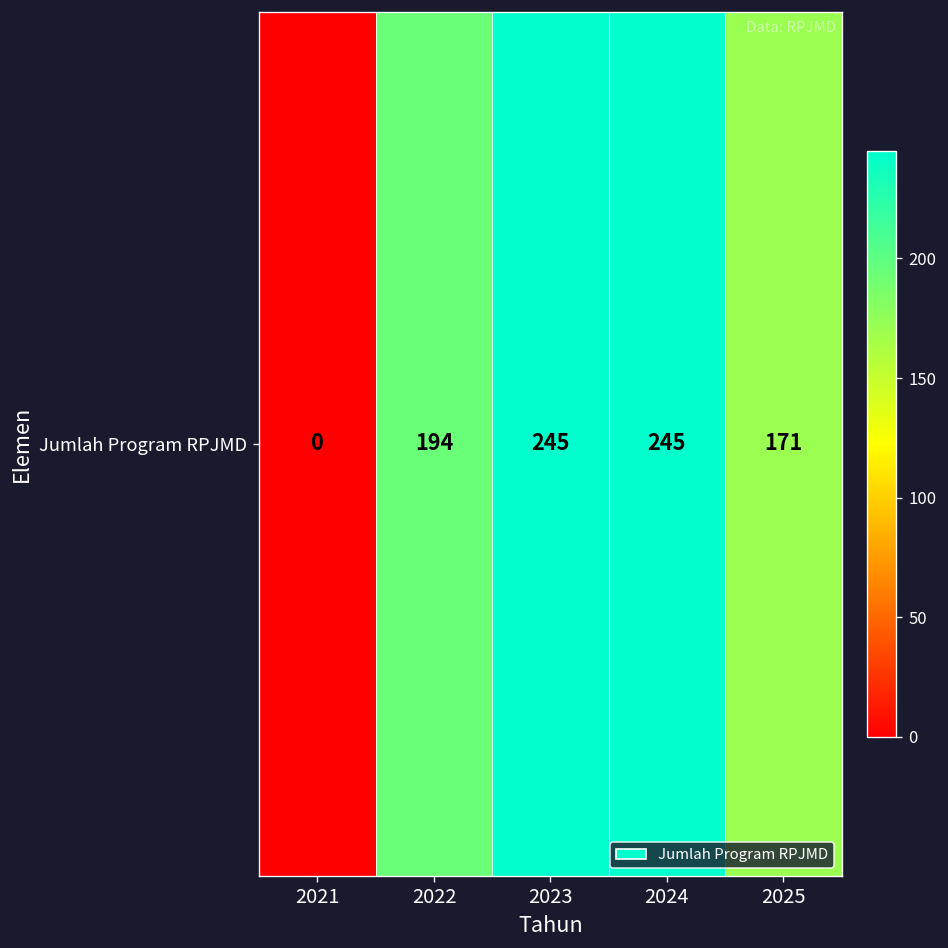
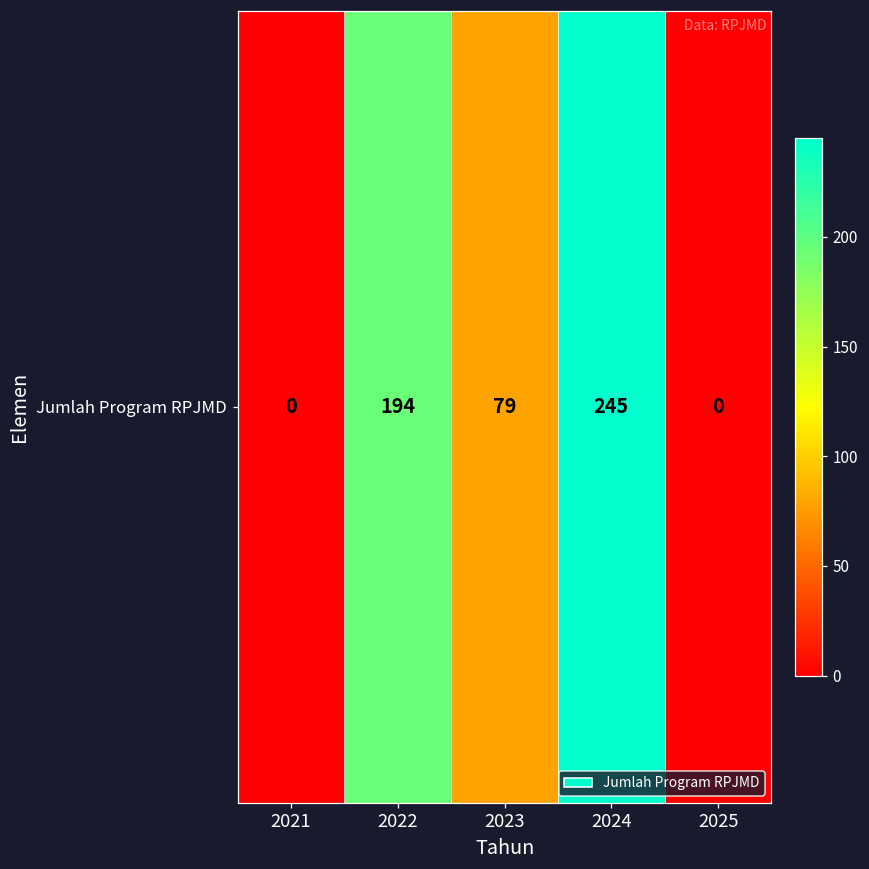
  {
    "Jumlah Program RPJMD": {
      "2021": 0,
      "2022": 194,
-     "2023": 245,
+     "2023": 79,
      "2024": 245,
-     "2025": 171
+     "2025": 0
    }
  }
